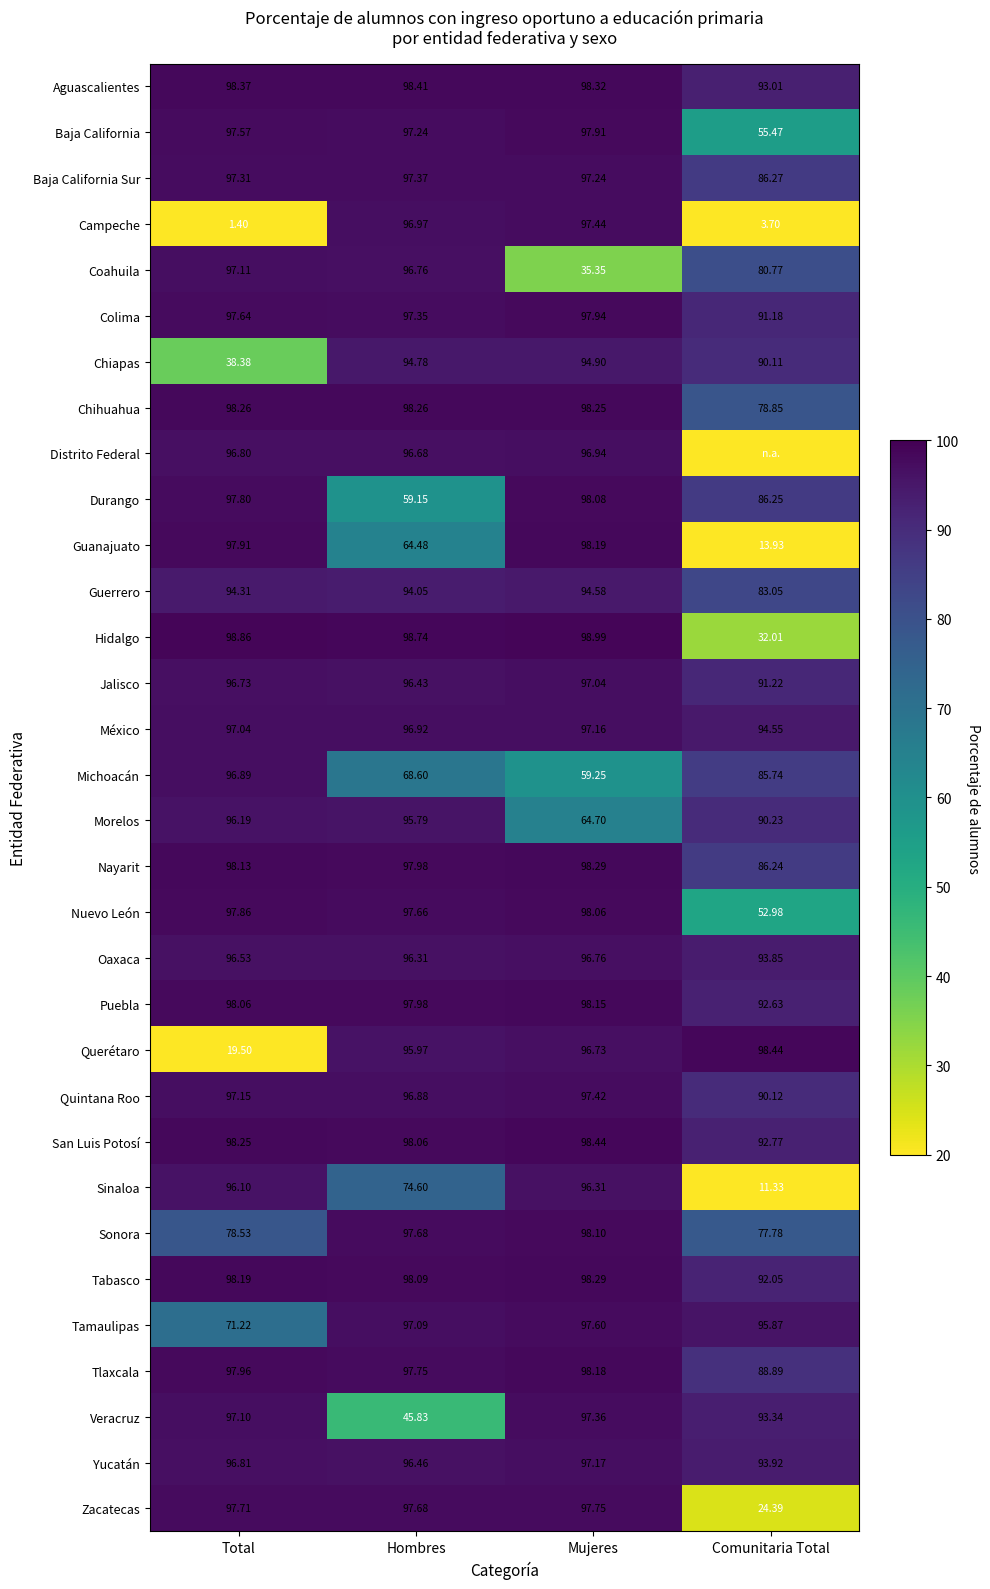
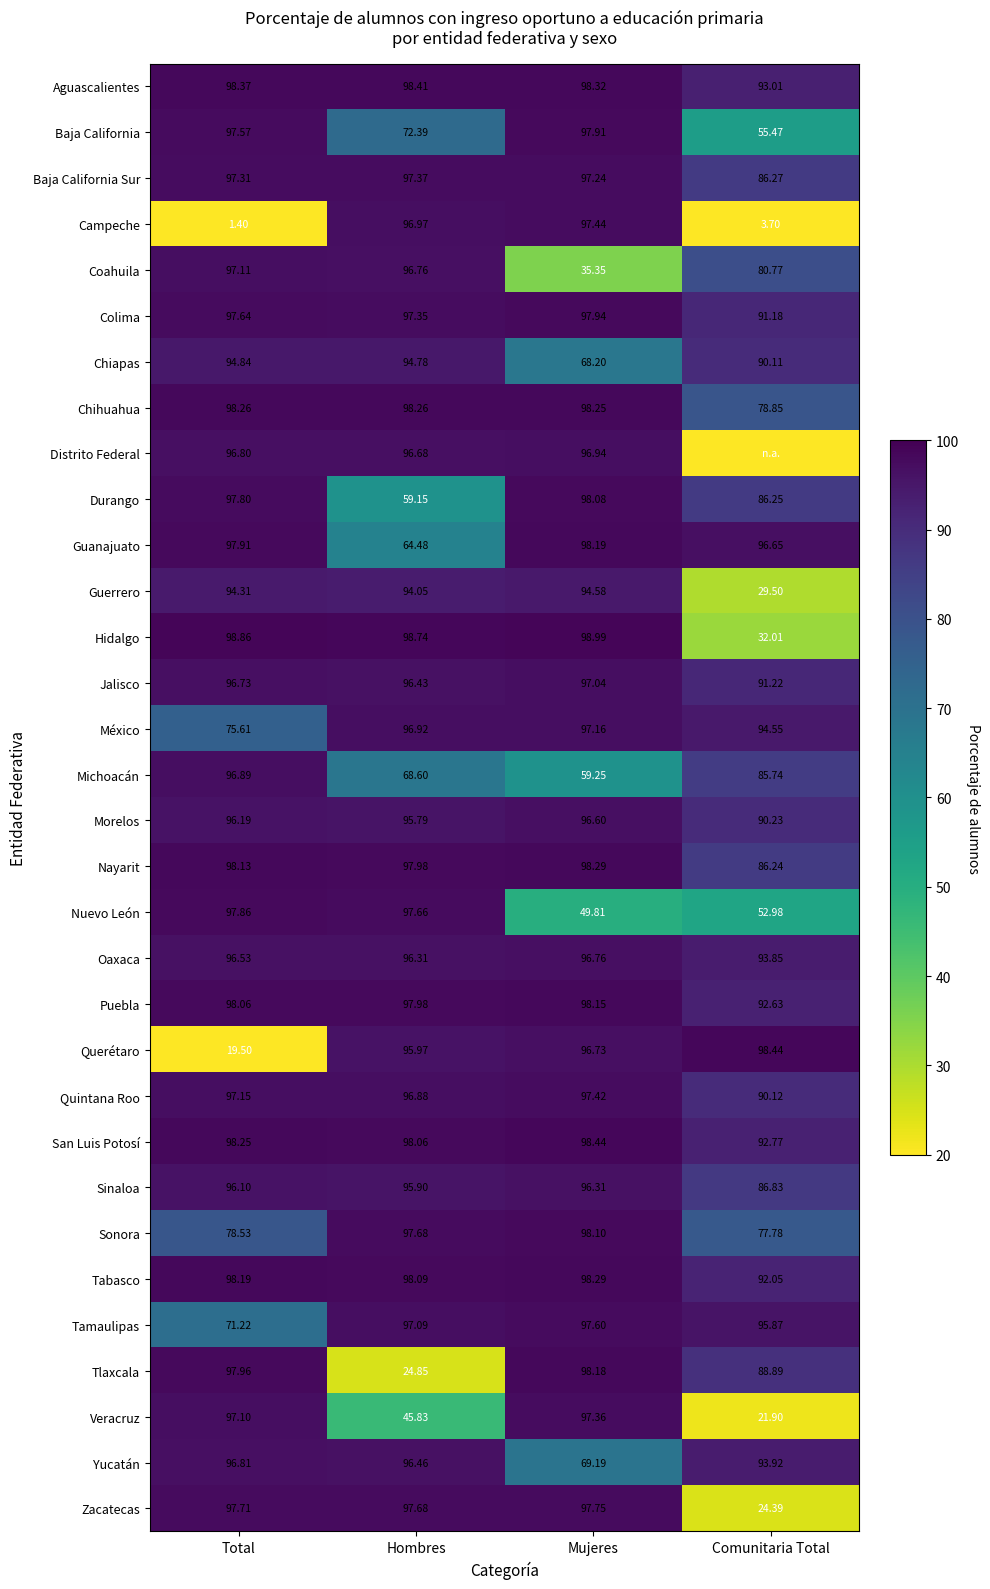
  {
    "Aguascalientes": {
      "Total": 98.37,
      "Hombres": 98.41,
      "Mujeres": 98.32,
      "Comunitaria Total": 93.01
    },
    "Baja California": {
      "Total": 97.57,
-     "Hombres": 97.24,
+     "Hombres": 72.39,
      "Mujeres": 97.91,
      "Comunitaria Total": 55.47
    },
    "Baja California Sur": {
      "Total": 97.31,
      "Hombres": 97.37,
      "Mujeres": 97.24,
      "Comunitaria Total": 86.27
    },
    "Campeche": {
      "Total": 1.40,
      "Hombres": 96.97,
      "Mujeres": 97.44,
      "Comunitaria Total": 3.70
    },
    "Coahuila": {
      "Total": 97.11,
      "Hombres": 96.76,
      "Mujeres": 35.35,
      "Comunitaria Total": 80.77
    },
    "Colima": {
      "Total": 97.64,
      "Hombres": 97.35,
      "Mujeres": 97.94,
      "Comunitaria Total": 91.18
    },
    "Chiapas": {
-     "Total": 38.38,
+     "Total": 94.84,
      "Hombres": 94.78,
-     "Mujeres": 94.90,
+     "Mujeres": 68.20,
      "Comunitaria Total": 90.11
    },
    "Chihuahua": {
      "Total": 98.26,
      "Hombres": 98.26,
      "Mujeres": 98.25,
      "Comunitaria Total": 78.85
    },
    "Distrito Federal": {
      "Total": 96.80,
      "Hombres": 96.68,
      "Mujeres": 96.94
    },
    "Durango": {
      "Total": 97.80,
      "Hombres": 59.15,
      "Mujeres": 98.08,
      "Comunitaria Total": 86.25
    },
    "Guanajuato": {
      "Total": 97.91,
      "Hombres": 64.48,
      "Mujeres": 98.19,
-     "Comunitaria Total": 13.93
+     "Comunitaria Total": 96.65
    },
    "Guerrero": {
      "Total": 94.31,
      "Hombres": 94.05,
      "Mujeres": 94.58,
-     "Comunitaria Total": 83.05
+     "Comunitaria Total": 29.50
    },
    "Hidalgo": {
      "Total": 98.86,
      "Hombres": 98.74,
      "Mujeres": 98.99,
      "Comunitaria Total": 32.01
    },
    "Jalisco": {
      "Total": 96.73,
      "Hombres": 96.43,
      "Mujeres": 97.04,
      "Comunitaria Total": 91.22
    },
    "México": {
-     "Total": 97.04,
+     "Total": 75.61,
      "Hombres": 96.92,
      "Mujeres": 97.16,
      "Comunitaria Total": 94.55
    },
    "Michoacán": {
      "Total": 96.89,
      "Hombres": 68.60,
      "Mujeres": 59.25,
      "Comunitaria Total": 85.74
    },
    "Morelos": {
      "Total": 96.19,
      "Hombres": 95.79,
-     "Mujeres": 64.70,
+     "Mujeres": 96.60,
      "Comunitaria Total": 90.23
    },
    "Nayarit": {
      "Total": 98.13,
      "Hombres": 97.98,
      "Mujeres": 98.29,
      "Comunitaria Total": 86.24
    },
    "Nuevo León": {
      "Total": 97.86,
      "Hombres": 97.66,
-     "Mujeres": 98.06,
+     "Mujeres": 49.81,
      "Comunitaria Total": 52.98
    },
    "Oaxaca": {
      "Total": 96.53,
      "Hombres": 96.31,
      "Mujeres": 96.76,
      "Comunitaria Total": 93.85
    },
    "Puebla": {
      "Total": 98.06,
      "Hombres": 97.98,
      "Mujeres": 98.15,
      "Comunitaria Total": 92.63
    },
    "Querétaro": {
      "Total": 19.50,
      "Hombres": 95.97,
      "Mujeres": 96.73,
      "Comunitaria Total": 98.44
    },
    "Quintana Roo": {
      "Total": 97.15,
      "Hombres": 96.88,
      "Mujeres": 97.42,
      "Comunitaria Total": 90.12
    },
    "San Luis Potosí": {
      "Total": 98.25,
      "Hombres": 98.06,
      "Mujeres": 98.44,
      "Comunitaria Total": 92.77
    },
    "Sinaloa": {
      "Total": 96.10,
-     "Hombres": 74.60,
+     "Hombres": 95.90,
      "Mujeres": 96.31,
-     "Comunitaria Total": 11.33
+     "Comunitaria Total": 86.83
    },
    "Sonora": {
      "Total": 78.53,
      "Hombres": 97.68,
      "Mujeres": 98.10,
      "Comunitaria Total": 77.78
    },
    "Tabasco": {
      "Total": 98.19,
      "Hombres": 98.09,
      "Mujeres": 98.29,
      "Comunitaria Total": 92.05
    },
    "Tamaulipas": {
      "Total": 71.22,
      "Hombres": 97.09,
      "Mujeres": 97.60,
      "Comunitaria Total": 95.87
    },
    "Tlaxcala": {
      "Total": 97.96,
-     "Hombres": 97.75,
+     "Hombres": 24.85,
      "Mujeres": 98.18,
      "Comunitaria Total": 88.89
    },
    "Veracruz": {
      "Total": 97.10,
      "Hombres": 45.83,
      "Mujeres": 97.36,
-     "Comunitaria Total": 93.34
+     "Comunitaria Total": 21.90
    },
    "Yucatán": {
      "Total": 96.81,
      "Hombres": 96.46,
-     "Mujeres": 97.17,
+     "Mujeres": 69.19,
      "Comunitaria Total": 93.92
    },
    "Zacatecas": {
      "Total": 97.71,
      "Hombres": 97.68,
      "Mujeres": 97.75,
      "Comunitaria Total": 24.39
    }
  }
